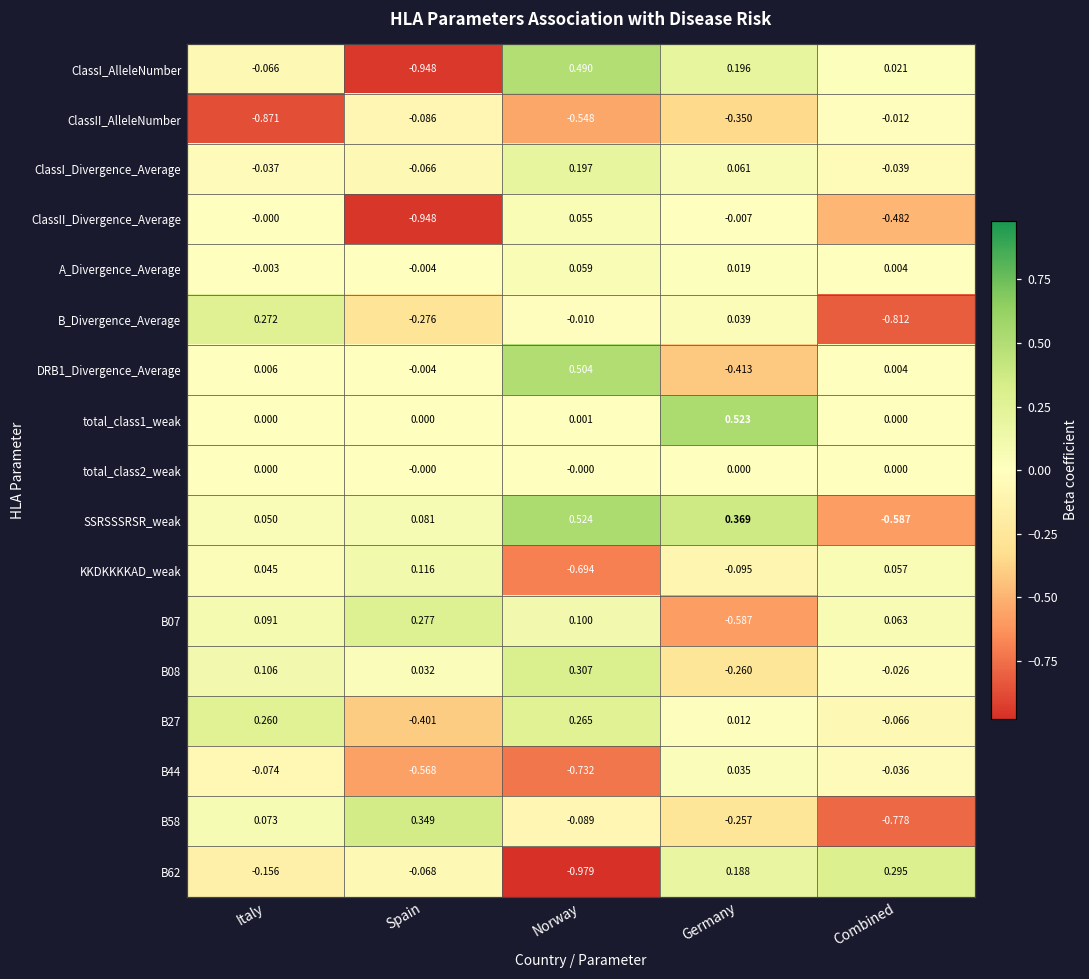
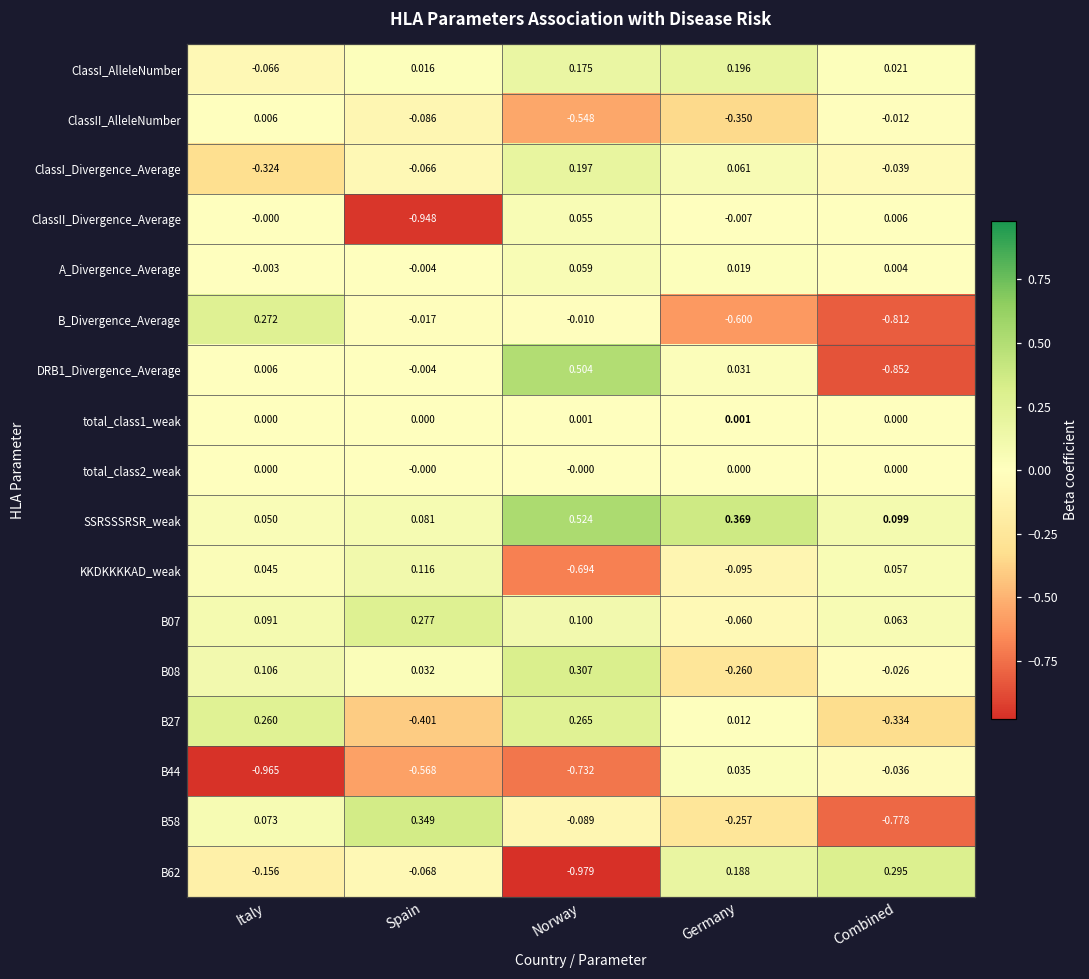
  {
    "ClassI_AlleleNumber": {
      "Italy": -0.066,
-     "Spain": -0.948,
-     "Norway": 0.490,
+     "Spain": 0.016,
+     "Norway": 0.175,
      "Germany": 0.196,
      "Combined": 0.021
    },
    "ClassII_AlleleNumber": {
-     "Italy": -0.871,
+     "Italy": 0.006,
      "Spain": -0.086,
      "Norway": -0.548,
      "Germany": -0.350,
      "Combined": -0.012
    },
    "ClassI_Divergence_Average": {
-     "Italy": -0.037,
+     "Italy": -0.324,
      "Spain": -0.066,
      "Norway": 0.197,
      "Germany": 0.061,
      "Combined": -0.039
    },
    "ClassII_Divergence_Average": {
      "Italy": -0.000,
      "Spain": -0.948,
      "Norway": 0.055,
      "Germany": -0.007,
-     "Combined": -0.482
+     "Combined": 0.006
    },
    "A_Divergence_Average": {
      "Italy": -0.003,
      "Spain": -0.004,
      "Norway": 0.059,
      "Germany": 0.019,
      "Combined": 0.004
    },
    "B_Divergence_Average": {
      "Italy": 0.272,
-     "Spain": -0.276,
+     "Spain": -0.017,
      "Norway": -0.010,
-     "Germany": 0.039,
+     "Germany": -0.600,
      "Combined": -0.812
    },
    "DRB1_Divergence_Average": {
      "Italy": 0.006,
      "Spain": -0.004,
      "Norway": 0.504,
-     "Germany": -0.413,
-     "Combined": 0.004
+     "Germany": 0.031,
+     "Combined": -0.852
    },
    "total_class1_weak": {
      "Italy": 0.000,
      "Spain": 0.000,
      "Norway": 0.001,
-     "Germany": 0.523,
+     "Germany": 0.001,
      "Combined": 0.000
    },
    "total_class2_weak": {
      "Italy": 0.000,
      "Spain": -0.000,
      "Norway": -0.000,
      "Germany": 0.000,
      "Combined": 0.000
    },
    "SSRSSSRSR_weak": {
      "Italy": 0.050,
      "Spain": 0.081,
      "Norway": 0.524,
      "Germany": 0.369,
-     "Combined": -0.587
+     "Combined": 0.099
    },
    "KKDKKKKAD_weak": {
      "Italy": 0.045,
      "Spain": 0.116,
      "Norway": -0.694,
      "Germany": -0.095,
      "Combined": 0.057
    },
    "B07": {
      "Italy": 0.091,
      "Spain": 0.277,
      "Norway": 0.100,
-     "Germany": -0.587,
+     "Germany": -0.060,
      "Combined": 0.063
    },
    "B08": {
      "Italy": 0.106,
      "Spain": 0.032,
      "Norway": 0.307,
      "Germany": -0.260,
      "Combined": -0.026
    },
    "B27": {
      "Italy": 0.260,
      "Spain": -0.401,
      "Norway": 0.265,
      "Germany": 0.012,
-     "Combined": -0.066
+     "Combined": -0.334
    },
    "B44": {
-     "Italy": -0.074,
+     "Italy": -0.965,
      "Spain": -0.568,
      "Norway": -0.732,
      "Germany": 0.035,
      "Combined": -0.036
    },
    "B58": {
      "Italy": 0.073,
      "Spain": 0.349,
      "Norway": -0.089,
      "Germany": -0.257,
      "Combined": -0.778
    },
    "B62": {
      "Italy": -0.156,
      "Spain": -0.068,
      "Norway": -0.979,
      "Germany": 0.188,
      "Combined": 0.295
    }
  }
